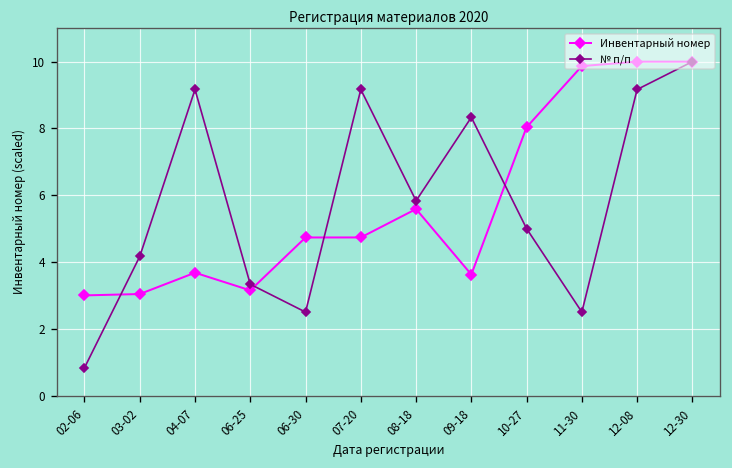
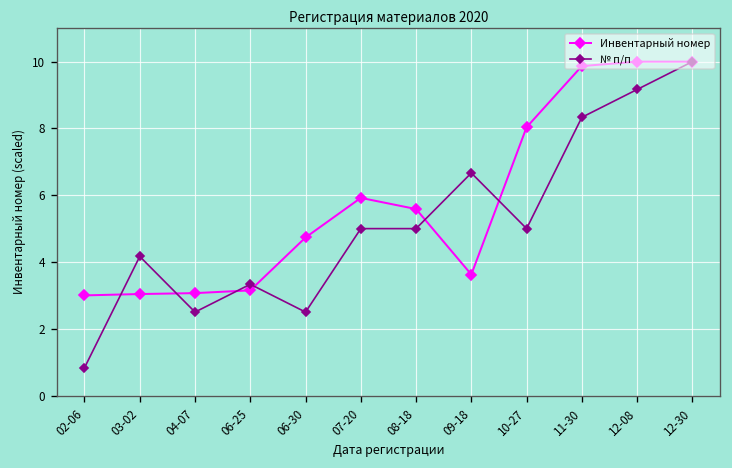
  {
    "Инвентарный номер": {
      "02-06": 3.0,
      "03-02": 3.0,
-     "04-07": 3.7,
+     "04-07": 3.1,
      "06-25": 3.2,
      "06-30": 4.7,
-     "07-20": 4.7,
+     "07-20": 5.9,
      "08-18": 5.6,
      "09-18": 3.6,
      "10-27": 8.0
    },
    "№ п/п": {
      "02-06": 0.8,
      "03-02": 4.2,
-     "04-07": 9.2,
+     "04-07": 2.5,
      "06-25": 3.3,
      "06-30": 2.5,
-     "07-20": 9.2,
-     "08-18": 5.8,
-     "09-18": 8.3,
+     "07-20": 5.0,
+     "08-18": 5.0,
+     "09-18": 6.7,
      "10-27": 5.0,
-     "11-30": 2.5,
+     "11-30": 8.3,
      "12-08": 9.2
    }
  }
